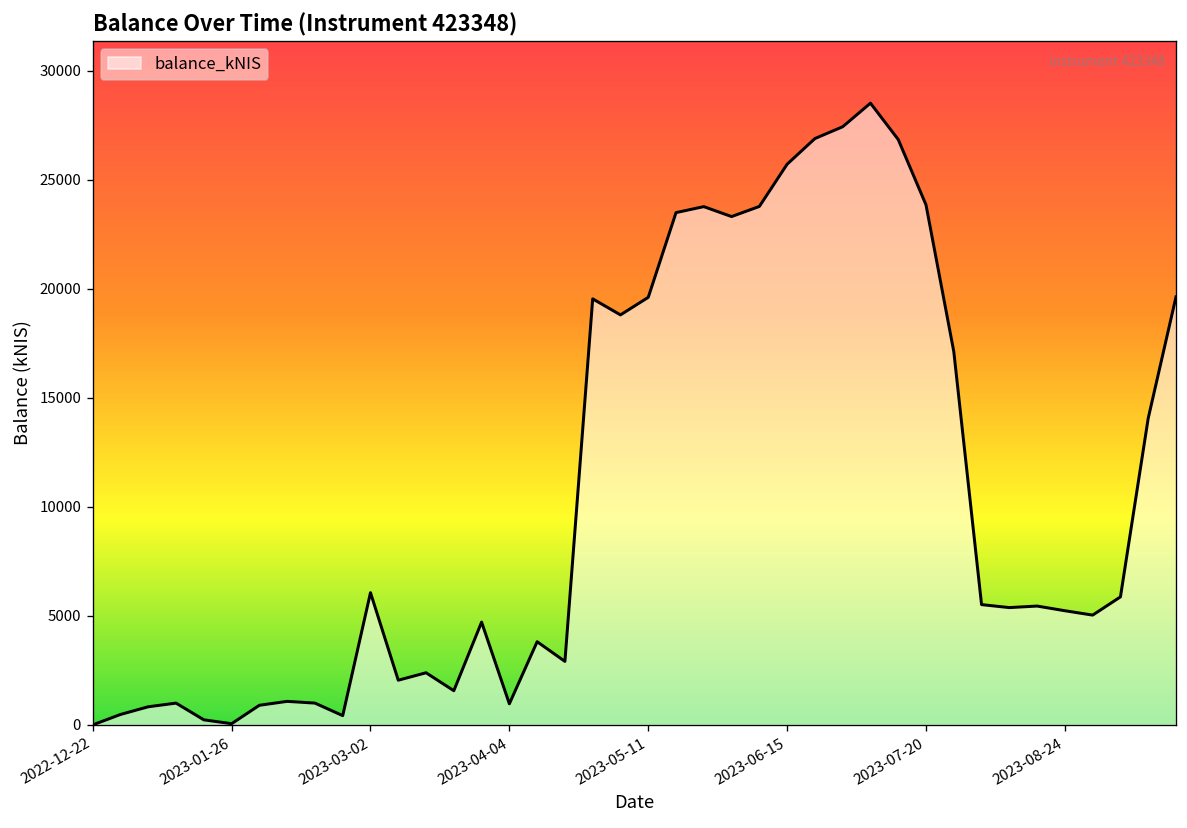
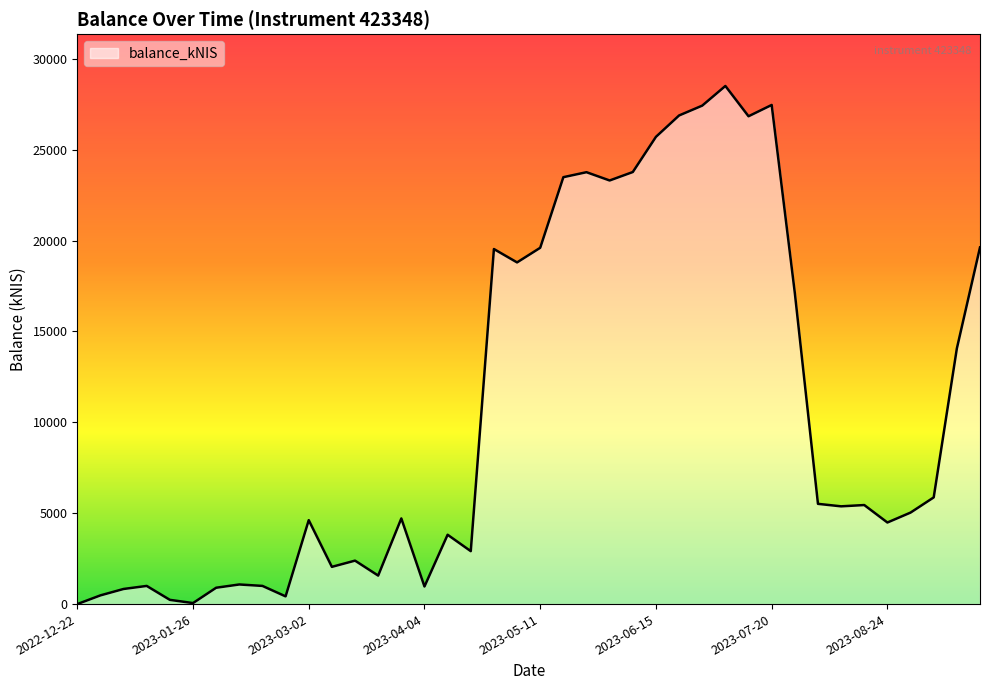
  {
    "2022-12-22": 0,
    "2023-01-26": 100,
-   "2023-03-02": 6100,
+   "2023-03-02": 4600,
    "2023-04-04": 1000,
    "2023-05-11": 19600,
    "2023-06-15": 25700,
-   "2023-07-20": 23800,
-   "2023-08-24": 5200
+   "2023-07-20": 27500,
+   "2023-08-24": 4500
  }
